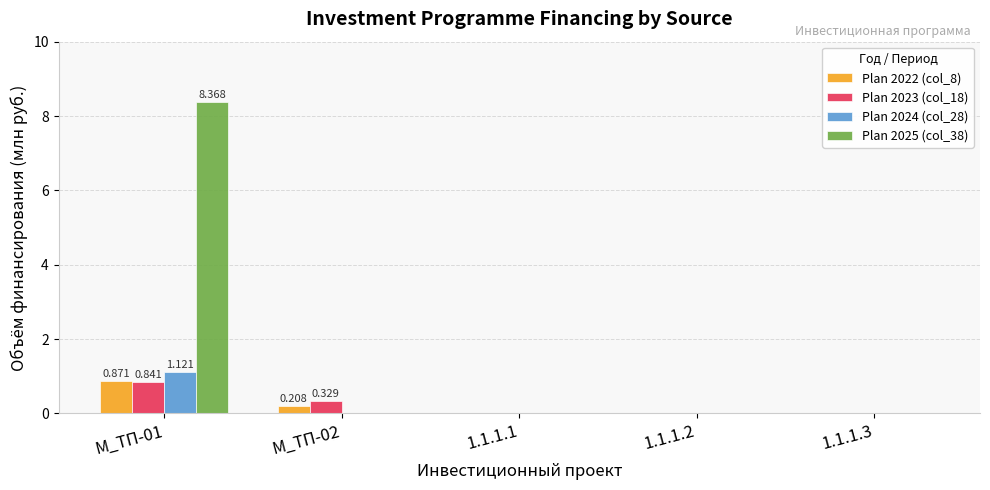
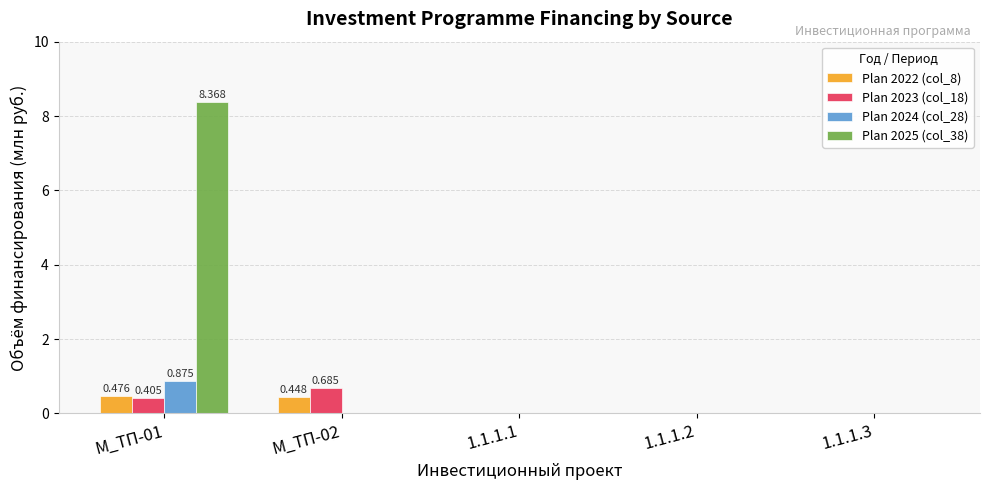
  {
    "Plan 2022 (col_8)": {
-     "M_ТП-01": 0.871,
-     "M_ТП-02": 0.208
+     "M_ТП-01": 0.476,
+     "M_ТП-02": 0.448
    },
    "Plan 2023 (col_18)": {
-     "M_ТП-01": 0.841,
-     "M_ТП-02": 0.329
+     "M_ТП-01": 0.405,
+     "M_ТП-02": 0.685
    },
    "Plan 2024 (col_28)": {
-     "M_ТП-01": 1.121
+     "M_ТП-01": 0.875
    },
    "Plan 2025 (col_38)": {
      "M_ТП-01": 8.368
    }
  }
